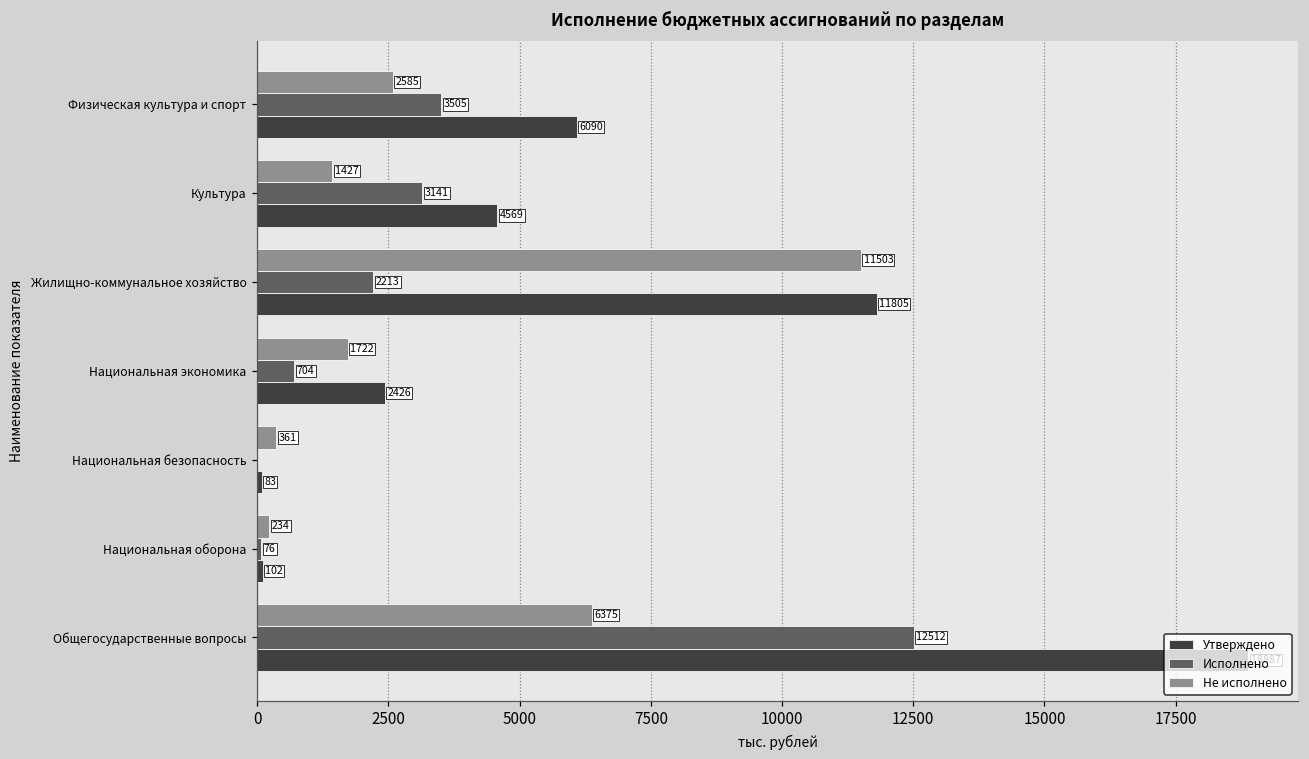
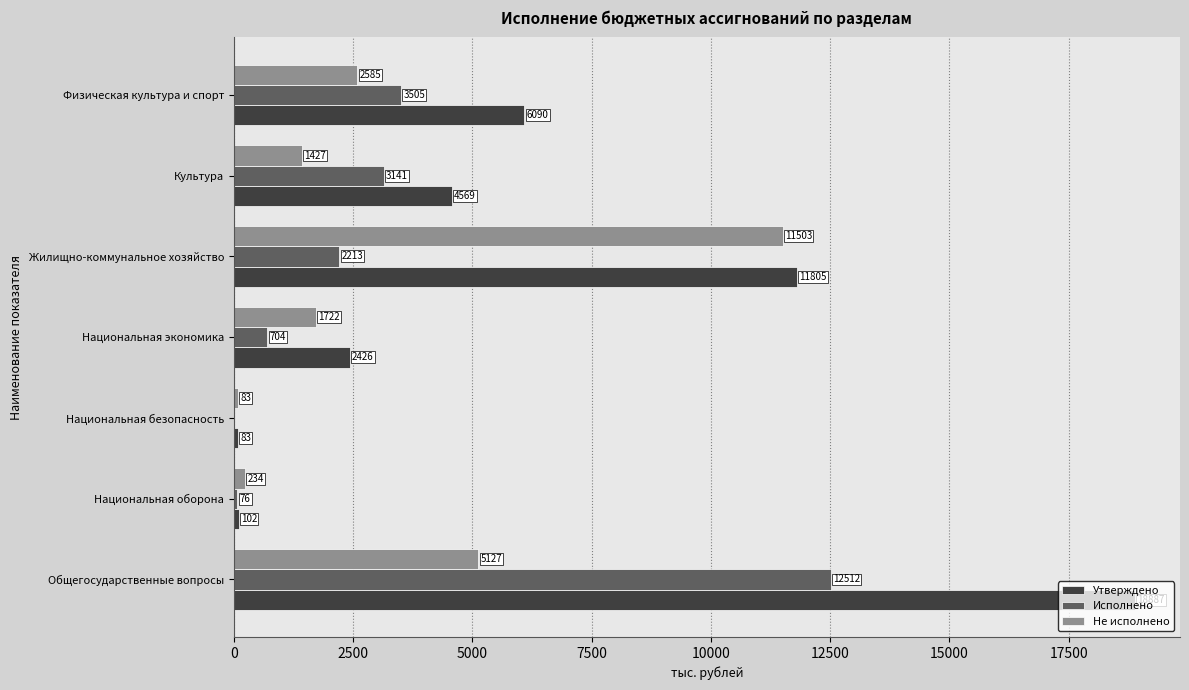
  {
    "Не исполнено": {
-     "Национальная безопасность": 361,
-     "Общегосударственные вопросы": 6375
+     "Национальная безопасность": 83,
+     "Общегосударственные вопросы": 5127
    }
  }
